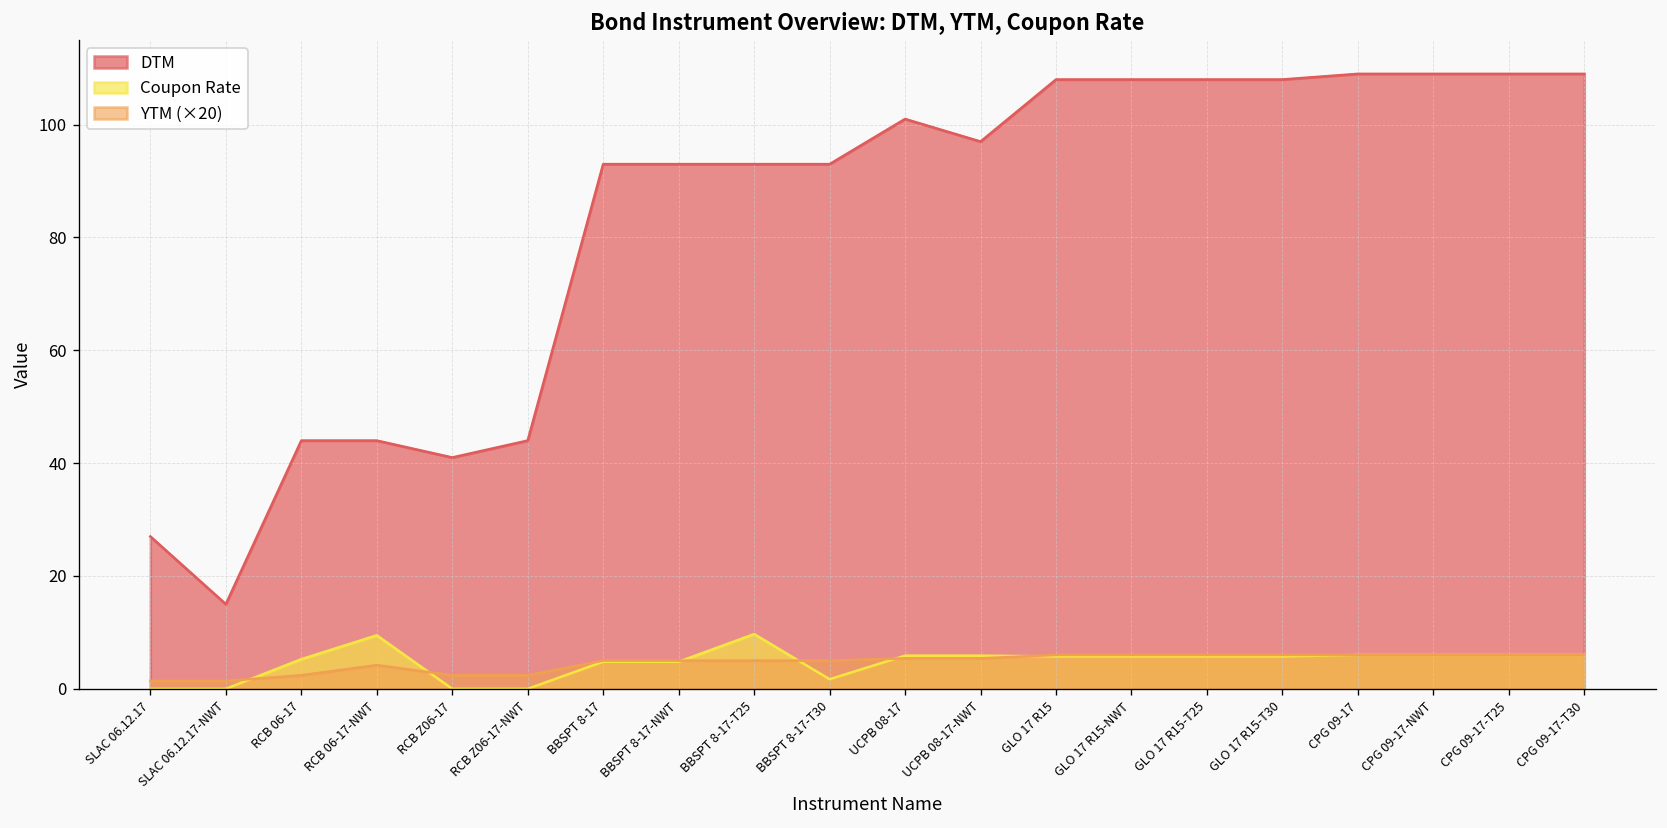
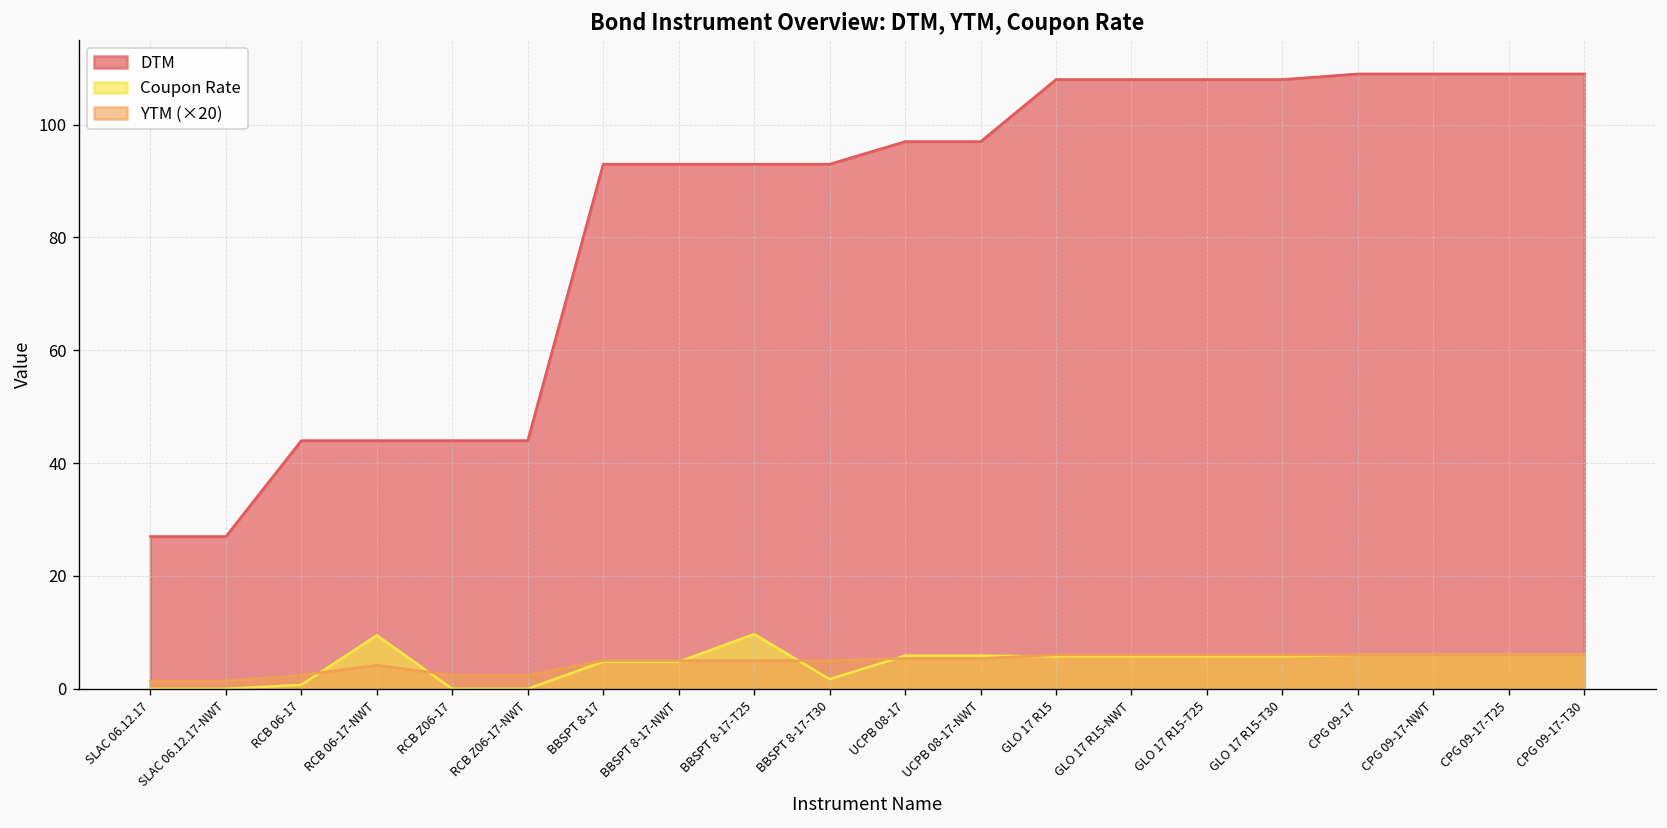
  {
    "DTM": {
      "SLAC 06.12.17": 27,
-     "SLAC 06.12.17-NWT": 15,
+     "SLAC 06.12.17-NWT": 27,
      "RCB 06-17": 44,
      "RCB 06-17-NWT": 44,
-     "RCB Z06-17": 41,
+     "RCB Z06-17": 44,
      "RCB Z06-17-NWT": 44,
      "BBSPT 8-17": 93,
      "BBSPT 8-17-NWT": 93,
      "BBSPT 8-17-T25": 93,
      "BBSPT 8-17-T30": 93,
-     "UCPB 08-17": 101,
+     "UCPB 08-17": 97,
      "UCPB 08-17-NWT": 97,
      "GLO 17 R15": 108,
      "GLO 17 R15-NWT": 108,
      "GLO 17 R15-T25": 108,
      "GLO 17 R15-T30": 108,
      "CPG 09-17": 109,
      "CPG 09-17-NWT": 109,
      "CPG 09-17-T25": 109,
      "CPG 09-17-T30": 109
    },
    "Coupon Rate": {
      "SLAC 06.12.17": 0,
      "SLAC 06.12.17-NWT": 0,
-     "RCB 06-17": 5,
+     "RCB 06-17": 1,
      "RCB 06-17-NWT": 9,
      "RCB Z06-17": 0,
      "RCB Z06-17-NWT": 0,
      "BBSPT 8-17-T25": 10,
      "BBSPT 8-17-T30": 2
    },
    "YTM (×20)": {
      "SLAC 06.12.17": 1,
      "SLAC 06.12.17-NWT": 1,
      "RCB 06-17": 2,
      "RCB 06-17-NWT": 4,
      "RCB Z06-17": 2,
      "RCB Z06-17-NWT": 2,
      "BBSPT 8-17-T25": 5,
      "BBSPT 8-17-T30": 5
    }
  }
